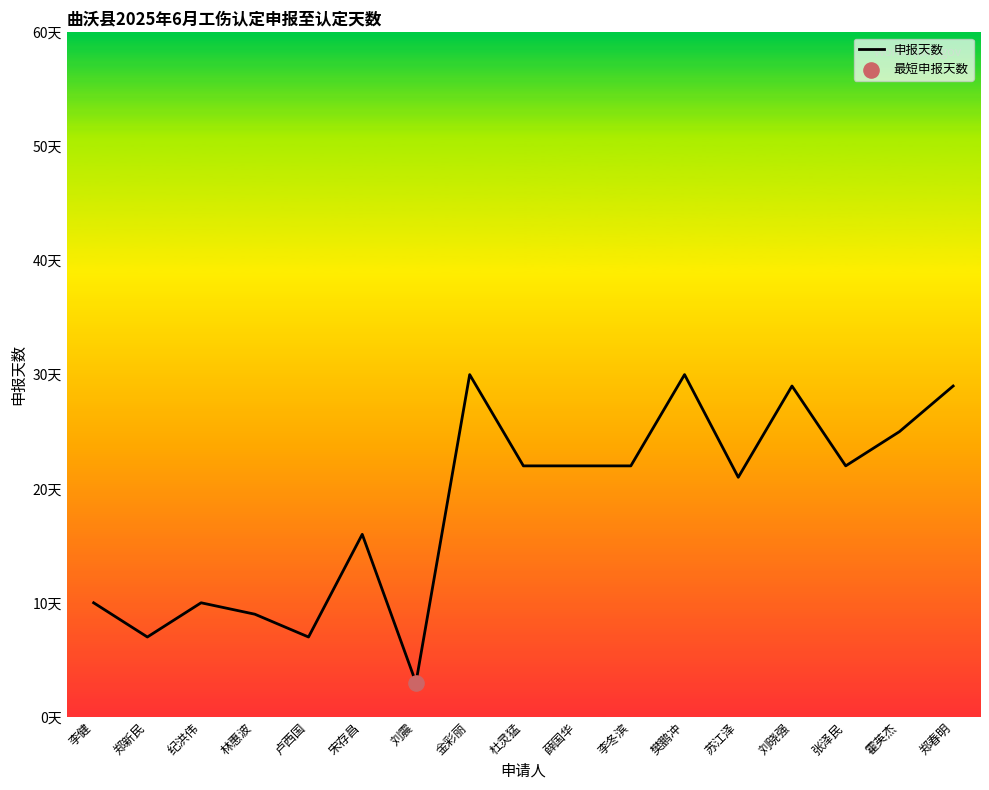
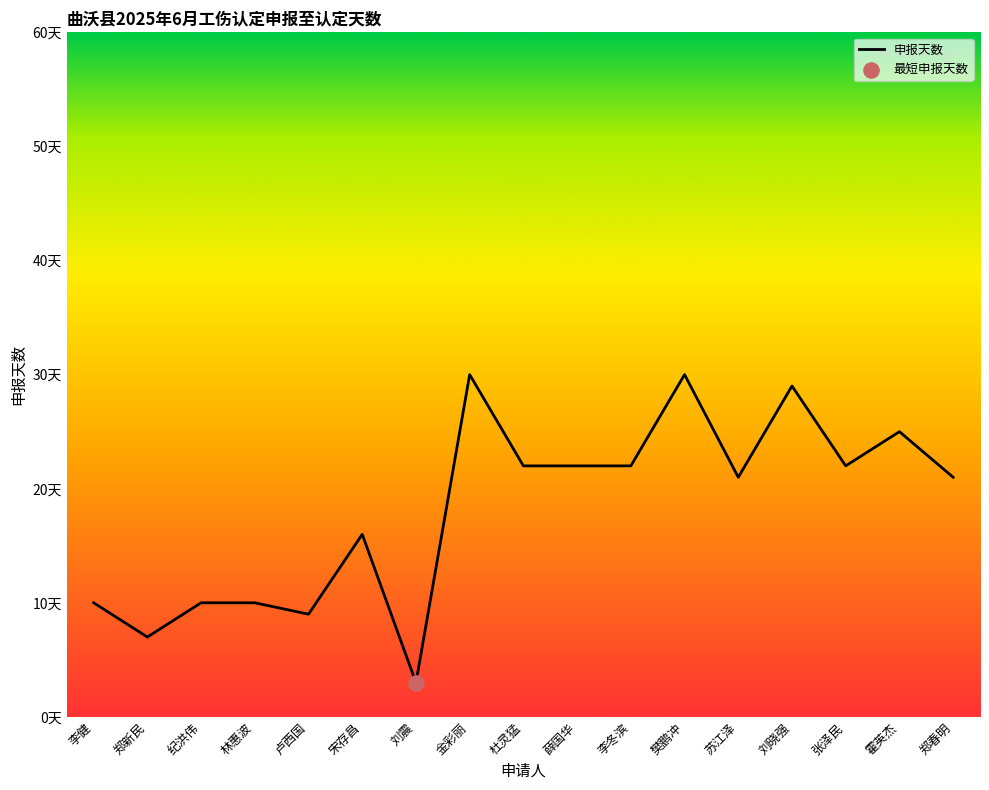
  {
    "申报天数": {
      "李健": "10天",
      "郑新民": "7天",
      "纪洪伟": "10天",
-     "林惠波": "9天",
-     "卢西国": "7天",
+     "林惠波": "10天",
+     "卢西国": "9天",
      "宋存昌": "16天",
      "金彩丽": "30天",
      "杜灵猛": "22天",
      "薛国华": "22天",
      "李冬滨": "22天",
      "樊鹏冲": "30天",
      "苏江泽": "21天",
      "刘晓强": "29天",
      "张泽民": "22天",
      "霍英杰": "25天",
-     "郑春明": "29天"
+     "郑春明": "21天"
    }
  }
